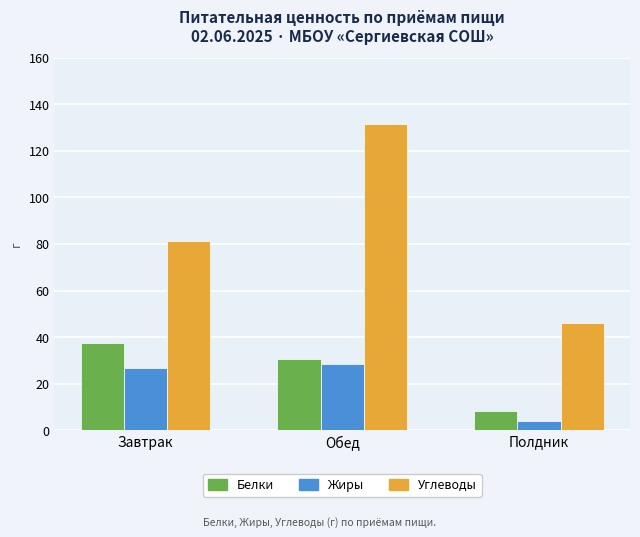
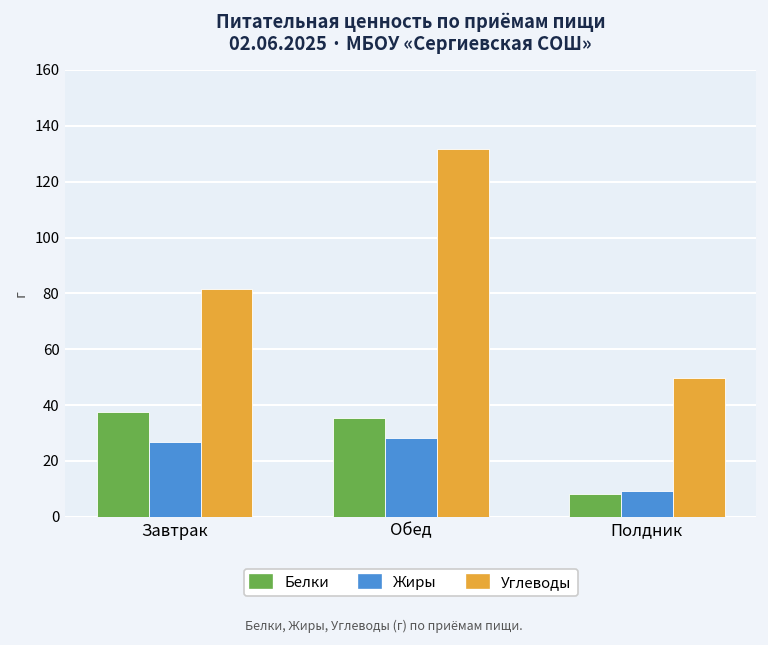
  {
    "Белки": {
      "Завтрак": 37,
-     "Обед": 30,
+     "Обед": 35,
      "Полдник": 8
    },
    "Жиры": {
      "Завтрак": 27,
      "Обед": 28,
-     "Полдник": 4
+     "Полдник": 9
    },
    "Углеводы": {
      "Завтрак": 81,
      "Обед": 132,
-     "Полдник": 46
+     "Полдник": 50
    }
  }
